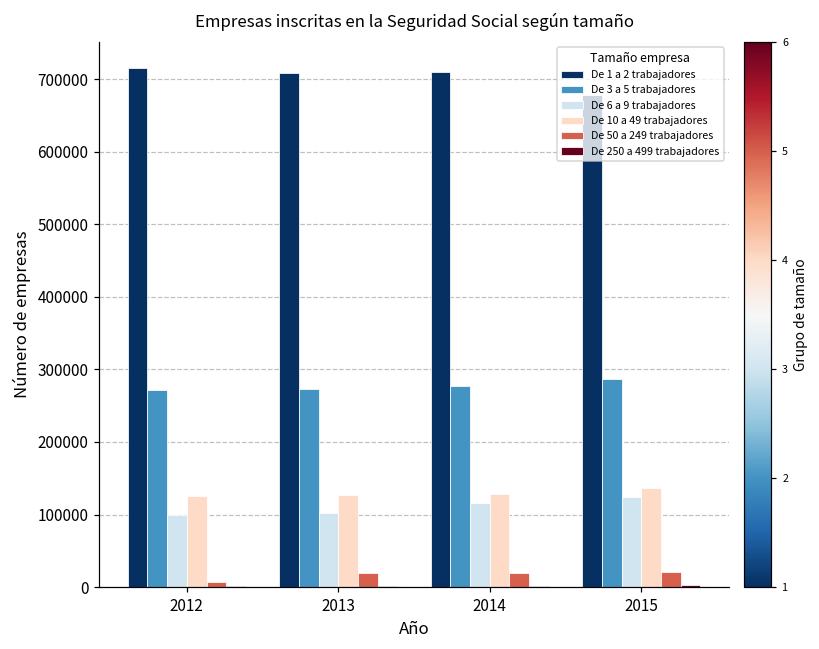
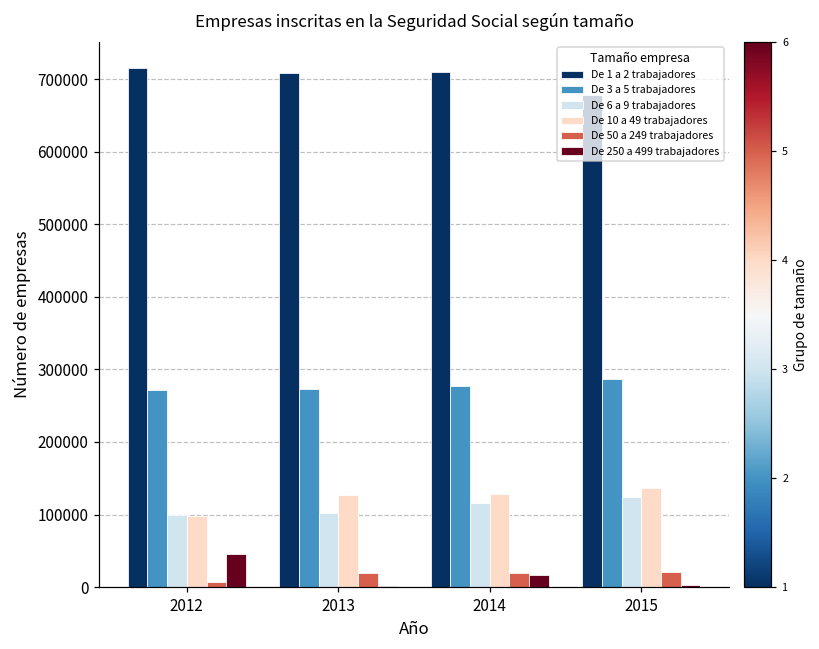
  {
    "De 1 a 2 trabajadores": {
      "2012": 720000,
      "2013": 710000,
      "2014": 710000
    },
    "De 3 a 5 trabajadores": {
      "2012": 270000,
      "2013": 270000,
      "2014": 280000,
      "2015": 290000
    },
    "De 6 a 9 trabajadores": {
      "2012": 100000,
      "2013": 100000,
      "2014": 120000,
      "2015": 120000
    },
    "De 10 a 49 trabajadores": {
-     "2012": 130000,
+     "2012": 100000,
      "2013": 130000,
      "2014": 130000,
      "2015": 140000
    },
    "De 50 a 249 trabajadores": {
      "2012": 10000,
      "2013": 20000,
      "2014": 20000,
      "2015": 20000
    },
    "De 250 a 499 trabajadores": {
-     "2012": 0,
-     "2014": 0
+     "2012": 50000,
+     "2014": 20000
    }
  }
